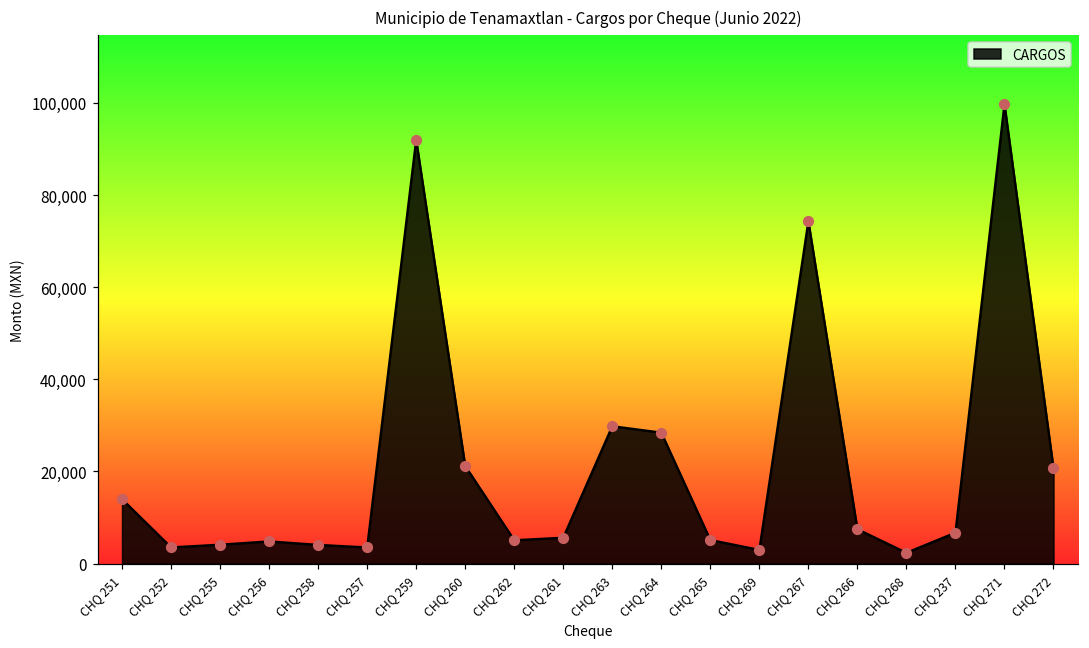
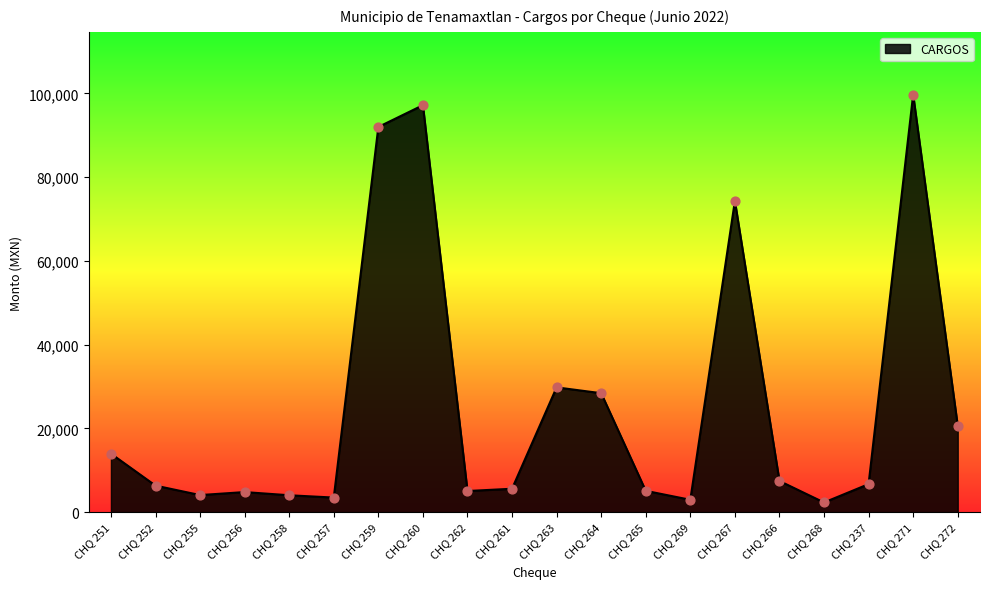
  {
    "CHQ 251": "14,000",
-   "CHQ 252": "4,000",
+   "CHQ 252": "6,000",
    "CHQ 255": "4,000",
    "CHQ 256": "5,000",
    "CHQ 258": "4,000",
    "CHQ 257": "3,000",
    "CHQ 259": "92,000",
-   "CHQ 260": "21,000",
+   "CHQ 260": "97,000",
    "CHQ 262": "5,000",
    "CHQ 261": "6,000",
    "CHQ 263": "30,000",
    "CHQ 264": "28,000",
    "CHQ 265": "5,000",
    "CHQ 269": "3,000",
    "CHQ 267": "74,000",
    "CHQ 266": "7,000",
    "CHQ 268": "2,000",
    "CHQ 237": "7,000",
    "CHQ 271": "100,000",
    "CHQ 272": "21,000"
  }
